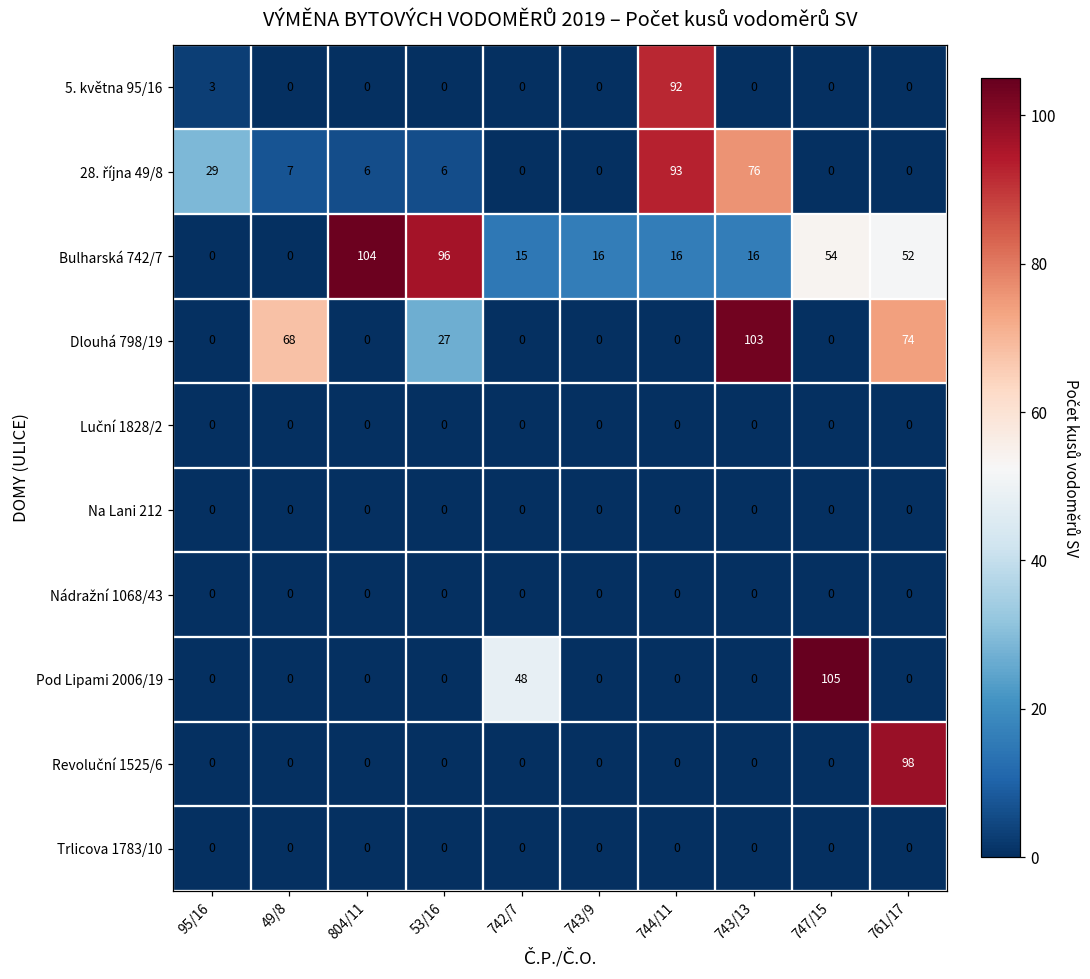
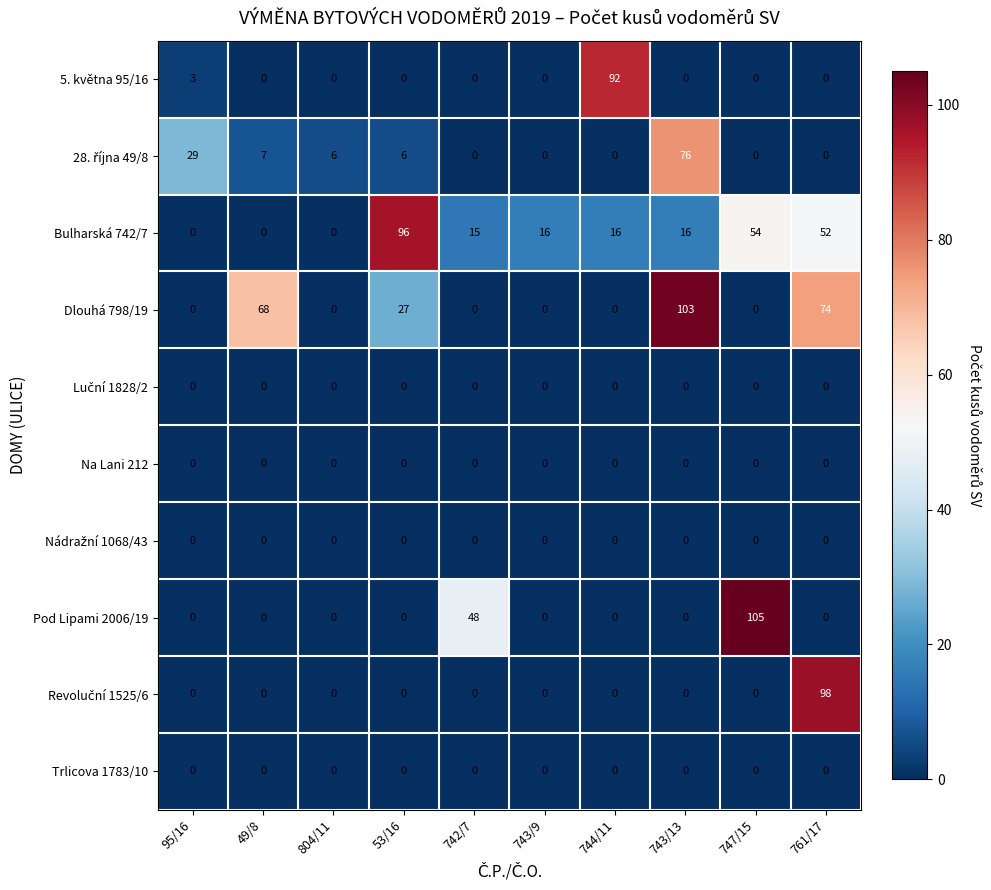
  {
    "5. května 95/16": {
      "95/16": 3,
      "49/8": 0,
      "804/11": 0,
      "53/16": 0,
      "742/7": 0,
      "743/9": 0,
      "744/11": 92,
      "743/13": 0,
      "747/15": 0,
      "761/17": 0
    },
    "28. října 49/8": {
      "95/16": 29,
      "49/8": 7,
      "804/11": 6,
      "53/16": 6,
      "742/7": 0,
      "743/9": 0,
-     "744/11": 93,
+     "744/11": 0,
      "743/13": 76,
      "747/15": 0,
      "761/17": 0
    },
    "Bulharská 742/7": {
      "95/16": 0,
      "49/8": 0,
-     "804/11": 104,
+     "804/11": 0,
      "53/16": 96,
      "742/7": 15,
      "743/9": 16,
      "744/11": 16,
      "743/13": 16,
      "747/15": 54,
      "761/17": 52
    },
    "Dlouhá 798/19": {
      "95/16": 0,
      "49/8": 68,
      "804/11": 0,
      "53/16": 27,
      "742/7": 0,
      "743/9": 0,
      "744/11": 0,
      "743/13": 103,
      "747/15": 0,
      "761/17": 74
    },
    "Luční 1828/2": {
      "95/16": 0,
      "49/8": 0,
      "804/11": 0,
      "53/16": 0,
      "742/7": 0,
      "743/9": 0,
      "744/11": 0,
      "743/13": 0,
      "747/15": 0,
      "761/17": 0
    },
    "Na Lani 212": {
      "95/16": 0,
      "49/8": 0,
      "804/11": 0,
      "53/16": 0,
      "742/7": 0,
      "743/9": 0,
      "744/11": 0,
      "743/13": 0,
      "747/15": 0,
      "761/17": 0
    },
    "Nádražní 1068/43": {
      "95/16": 0,
      "49/8": 0,
      "804/11": 0,
      "53/16": 0,
      "742/7": 0,
      "743/9": 0,
      "744/11": 0,
      "743/13": 0,
      "747/15": 0,
      "761/17": 0
    },
    "Pod Lipami 2006/19": {
      "95/16": 0,
      "49/8": 0,
      "804/11": 0,
      "53/16": 0,
      "742/7": 48,
      "743/9": 0,
      "744/11": 0,
      "743/13": 0,
      "747/15": 105,
      "761/17": 0
    },
    "Revoluční 1525/6": {
      "95/16": 0,
      "49/8": 0,
      "804/11": 0,
      "53/16": 0,
      "742/7": 0,
      "743/9": 0,
      "744/11": 0,
      "743/13": 0,
      "747/15": 0,
      "761/17": 98
    },
    "Trlicova 1783/10": {
      "95/16": 0,
      "49/8": 0,
      "804/11": 0,
      "53/16": 0,
      "742/7": 0,
      "743/9": 0,
      "744/11": 0,
      "743/13": 0,
      "747/15": 0,
      "761/17": 0
    }
  }
